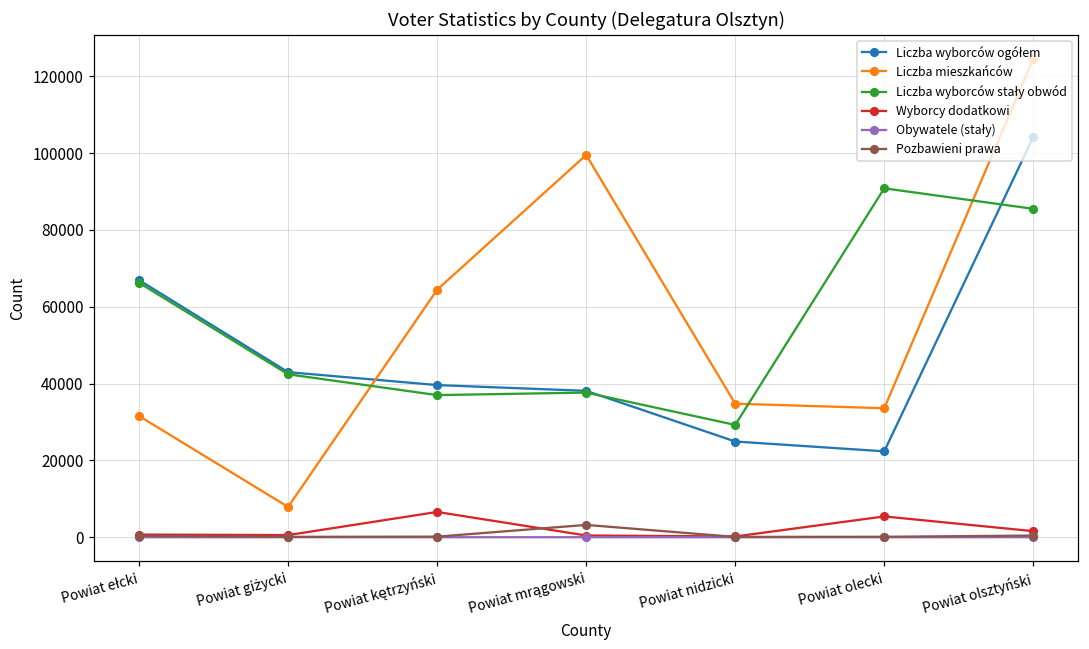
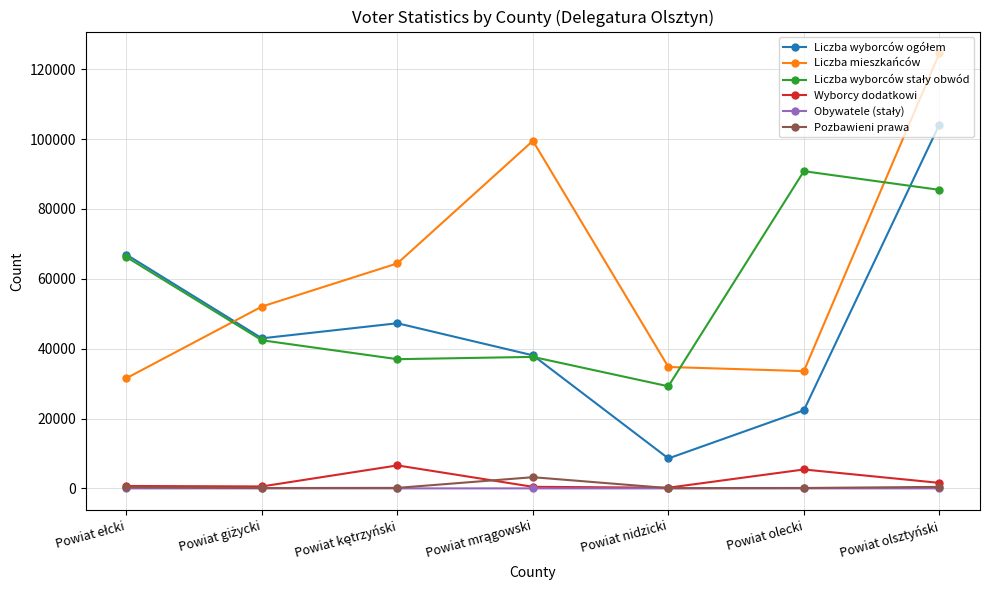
  {
    "Liczba wyborców ogółem": {
      "Powiat ełcki": 67000,
-     "Powiat kętrzyński": 40000,
-     "Powiat nidzicki": 25000,
+     "Powiat kętrzyński": 47000,
+     "Powiat nidzicki": 9000,
      "Powiat olecki": 22000
    },
    "Liczba mieszkańców": {
      "Powiat ełcki": 32000,
-     "Powiat giżycki": 8000,
+     "Powiat giżycki": 52000,
      "Powiat kętrzyński": 64000,
      "Powiat mrągowski": 99000,
      "Powiat nidzicki": 35000,
      "Powiat olecki": 34000
    },
    "Liczba wyborców stały obwód": {
      "Powiat ełcki": 66000,
      "Powiat kętrzyński": 37000,
      "Powiat nidzicki": 29000,
      "Powiat olecki": 91000,
      "Powiat olsztyński": 85000
    },
    "Wyborcy dodatkowi": {
      "Powiat kętrzyński": 7000,
      "Powiat olecki": 5000,
      "Powiat olsztyński": 2000
    },
    "Pozbawieni prawa": {
      "Powiat mrągowski": 3000
    }
  }
